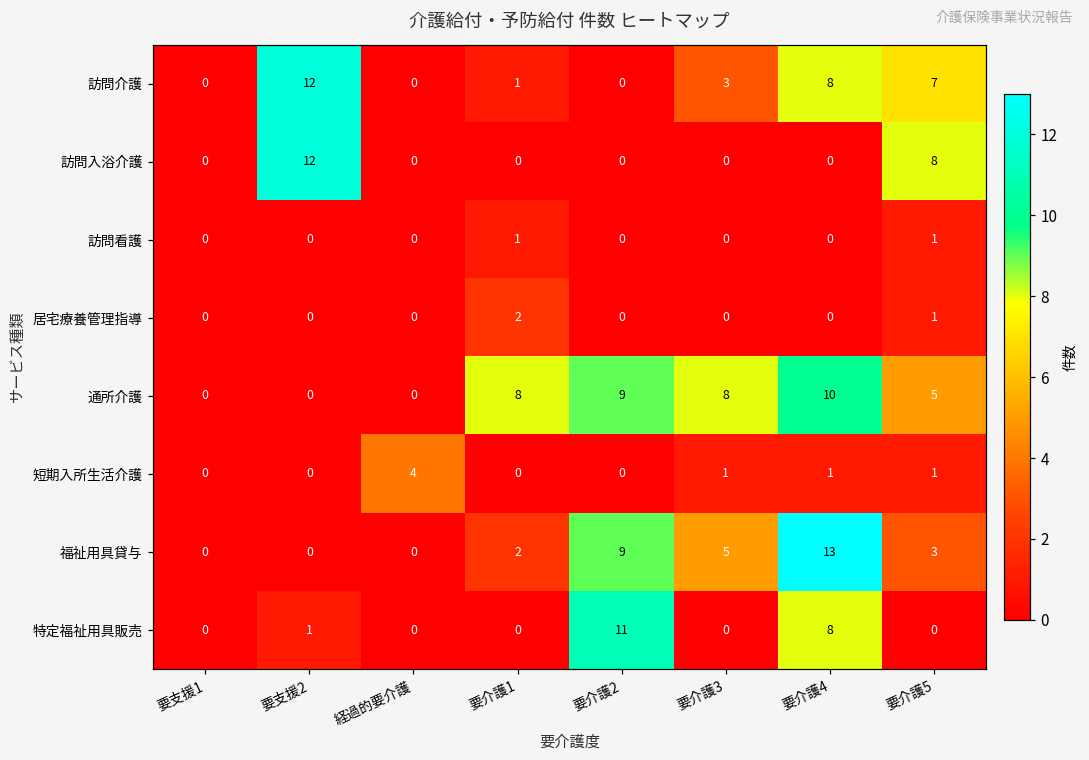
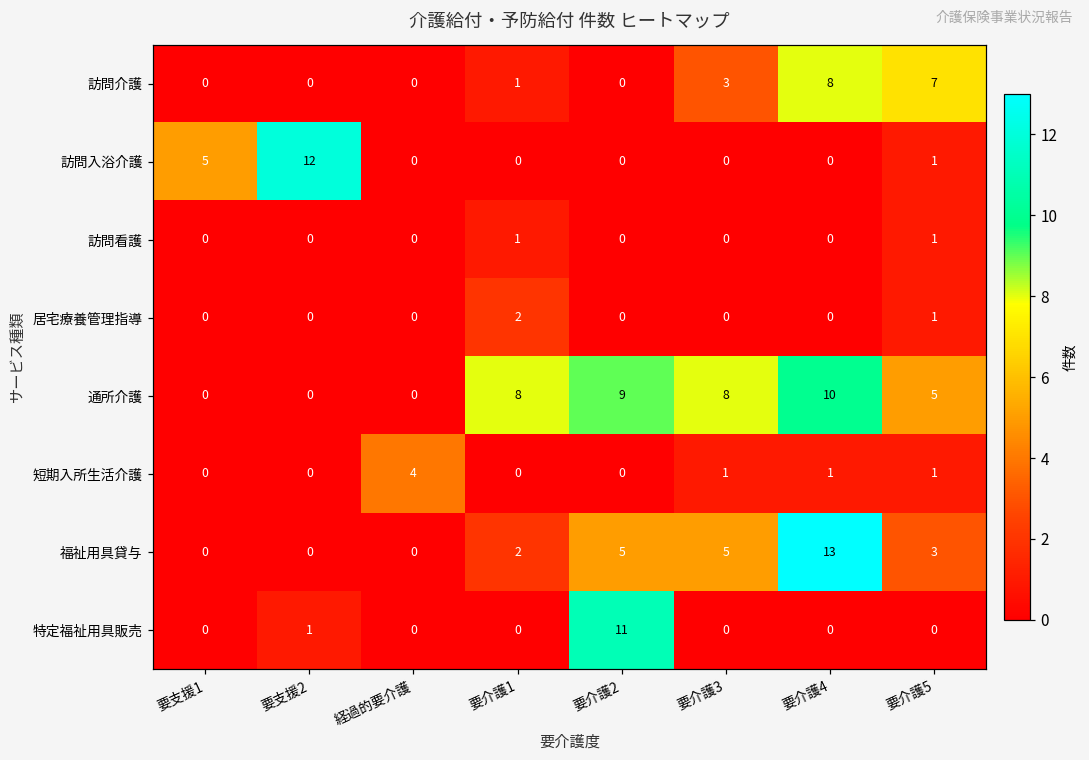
  {
    "訪問介護": {
      "要支援1": 0,
-     "要支援2": 12,
+     "要支援2": 0,
      "経過的要介護": 0,
      "要介護1": 1,
      "要介護2": 0,
      "要介護3": 3,
      "要介護4": 8,
      "要介護5": 7
    },
    "訪問入浴介護": {
-     "要支援1": 0,
+     "要支援1": 5,
      "要支援2": 12,
      "経過的要介護": 0,
      "要介護1": 0,
      "要介護2": 0,
      "要介護3": 0,
      "要介護4": 0,
-     "要介護5": 8
+     "要介護5": 1
    },
    "訪問看護": {
      "要支援1": 0,
      "要支援2": 0,
      "経過的要介護": 0,
      "要介護1": 1,
      "要介護2": 0,
      "要介護3": 0,
      "要介護4": 0,
      "要介護5": 1
    },
    "居宅療養管理指導": {
      "要支援1": 0,
      "要支援2": 0,
      "経過的要介護": 0,
      "要介護1": 2,
      "要介護2": 0,
      "要介護3": 0,
      "要介護4": 0,
      "要介護5": 1
    },
    "通所介護": {
      "要支援1": 0,
      "要支援2": 0,
      "経過的要介護": 0,
      "要介護1": 8,
      "要介護2": 9,
      "要介護3": 8,
      "要介護4": 10,
      "要介護5": 5
    },
    "短期入所生活介護": {
      "要支援1": 0,
      "要支援2": 0,
      "経過的要介護": 4,
      "要介護1": 0,
      "要介護2": 0,
      "要介護3": 1,
      "要介護4": 1,
      "要介護5": 1
    },
    "福祉用具貸与": {
      "要支援1": 0,
      "要支援2": 0,
      "経過的要介護": 0,
      "要介護1": 2,
-     "要介護2": 9,
+     "要介護2": 5,
      "要介護3": 5,
      "要介護4": 13,
      "要介護5": 3
    },
    "特定福祉用具販売": {
      "要支援1": 0,
      "要支援2": 1,
      "経過的要介護": 0,
      "要介護1": 0,
      "要介護2": 11,
      "要介護3": 0,
-     "要介護4": 8,
+     "要介護4": 0,
      "要介護5": 0
    }
  }
